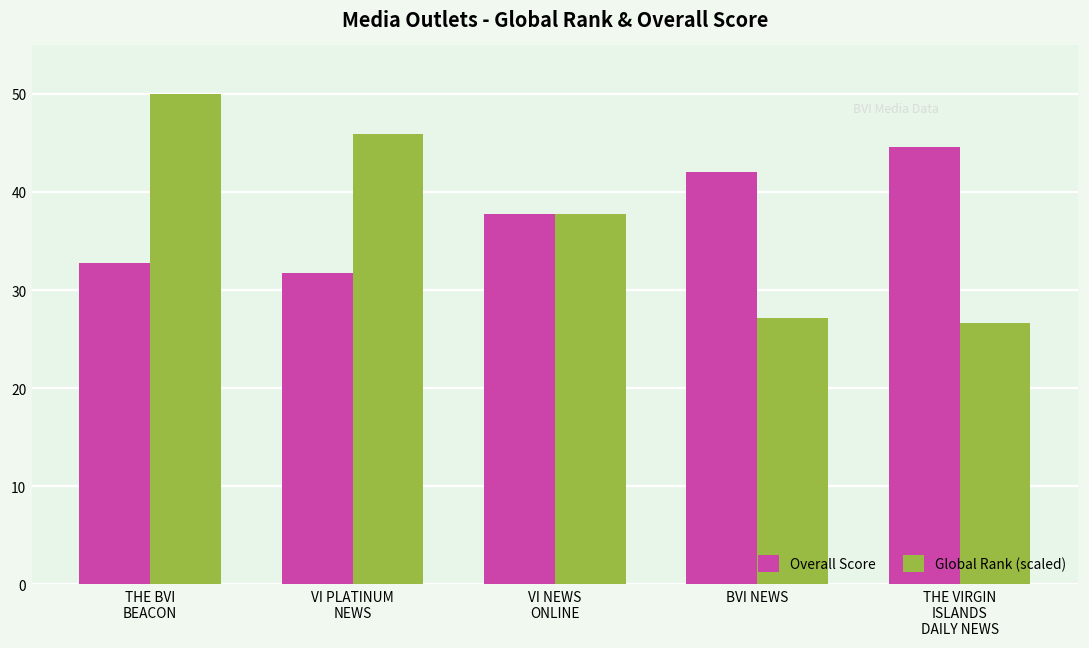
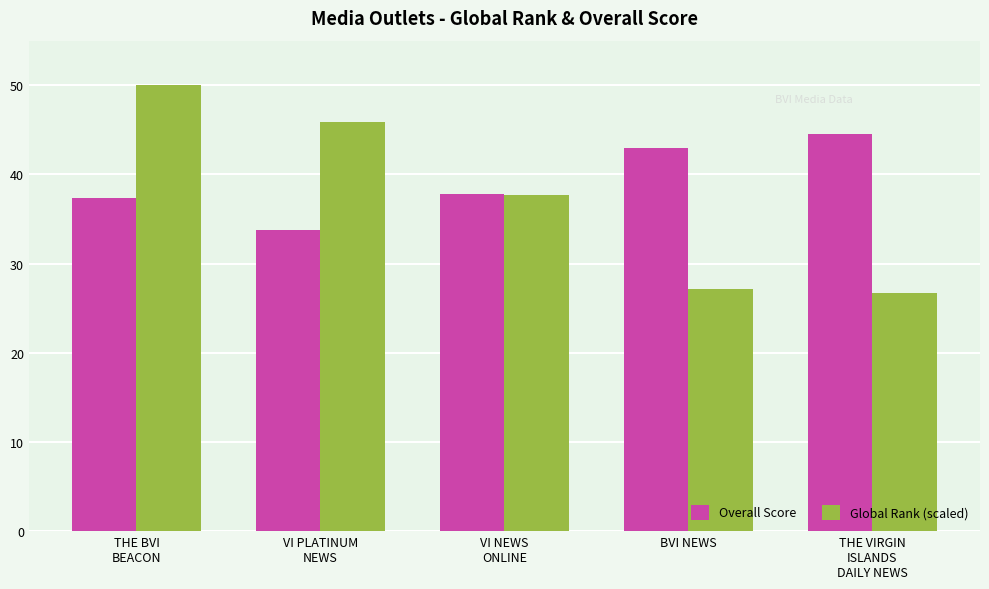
  {
    "Overall Score": {
-     "THE BVI BEACON": 33,
-     "VI PLATINUM NEWS": 32,
+     "THE BVI BEACON": 37,
+     "VI PLATINUM NEWS": 34,
      "VI NEWS ONLINE": 38,
-     "BVI NEWS": 42,
+     "BVI NEWS": 43,
      "THE VIRGIN ISLANDS DAILY NEWS": 45
    },
    "Global Rank (scaled)": {
      "THE BVI BEACON": 50,
      "VI PLATINUM NEWS": 46,
      "VI NEWS ONLINE": 38,
      "BVI NEWS": 27,
      "THE VIRGIN ISLANDS DAILY NEWS": 27
    }
  }
